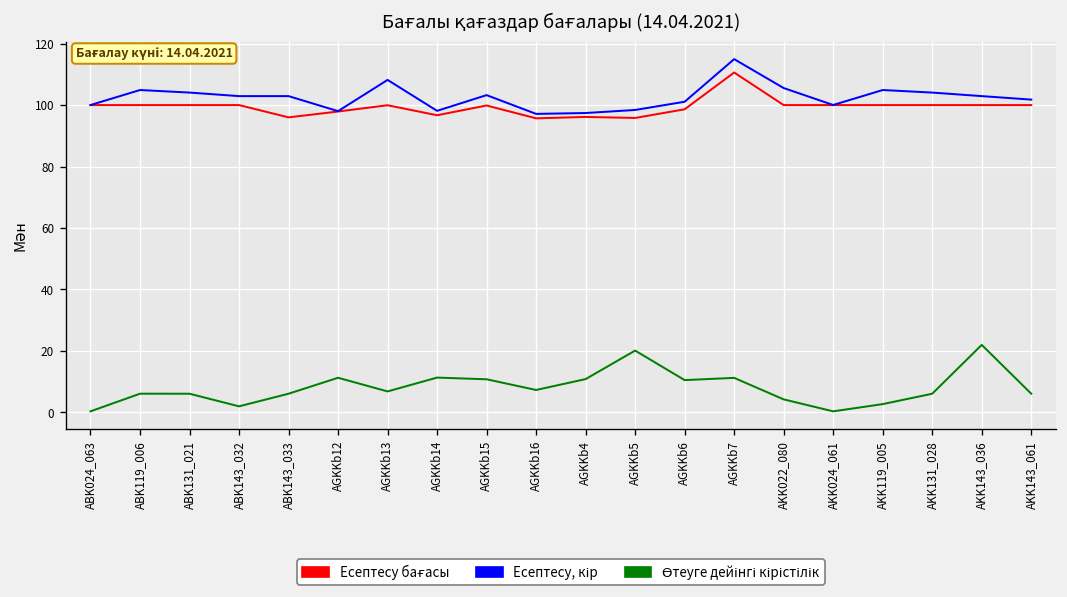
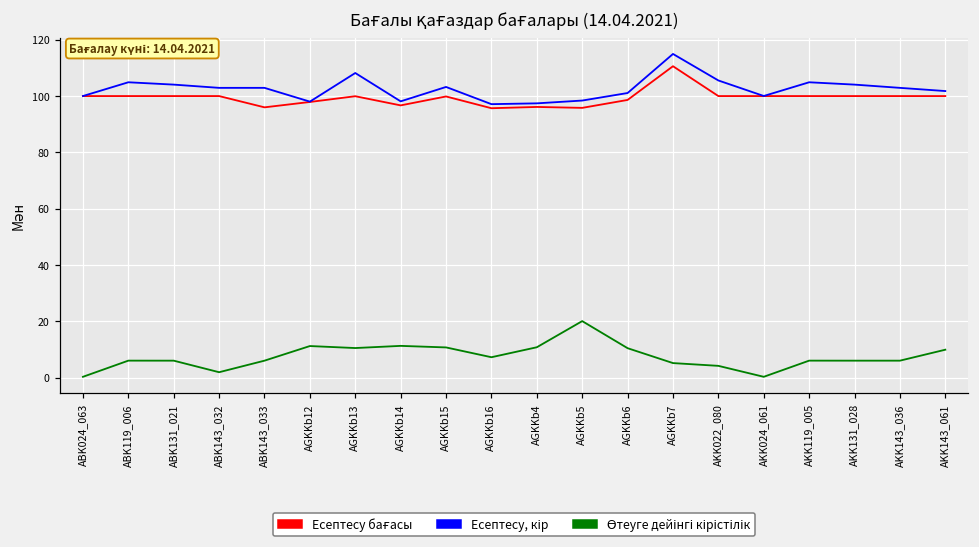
  {
    "Есептесу бағасы": {
      "ABK119_006": 100,
      "ABK131_021": 100,
      "ABK143_032": 100,
      "ABK143_033": 96,
      "AGKKb13": 100,
      "AGKKb14": 97,
      "AGKKb15": 100,
      "AGKKb16": 96,
      "AGKKb4": 96,
      "AGKKb5": 96,
      "AGKKb6": 99,
      "AGKKb7": 111,
      "AKK022_080": 100,
      "AKK119_005": 100,
      "AKK131_028": 100,
      "AKK143_036": 100,
      "AKK143_061": 100
    },
    "Есептесу, кір": {
      "ABK119_006": 105,
      "ABK131_021": 104,
      "ABK143_032": 103,
      "ABK143_033": 103,
      "AGKKb13": 108,
      "AGKKb14": 98,
      "AGKKb15": 103,
      "AGKKb16": 97,
      "AGKKb4": 97,
      "AGKKb5": 98,
      "AGKKb6": 101,
      "AGKKb7": 115,
      "AKK022_080": 106,
      "AKK119_005": 105,
      "AKK131_028": 104,
      "AKK143_036": 103,
      "AKK143_061": 102
    },
    "Өтеуге дейінгі кірістілік": {
      "ABK024_063": 0,
      "ABK119_006": 6,
      "ABK131_021": 6,
      "ABK143_032": 2,
      "ABK143_033": 6,
      "AGKKb12": 11,
-     "AGKKb13": 7,
+     "AGKKb13": 11,
      "AGKKb14": 11,
      "AGKKb15": 11,
      "AGKKb16": 7,
      "AGKKb4": 11,
      "AGKKb5": 20,
      "AGKKb6": 11,
-     "AGKKb7": 11,
+     "AGKKb7": 5,
      "AKK022_080": 4,
      "AKK024_061": 0,
-     "AKK119_005": 3,
+     "AKK119_005": 6,
      "AKK131_028": 6,
-     "AKK143_036": 22,
-     "AKK143_061": 6
+     "AKK143_036": 6,
+     "AKK143_061": 10
    }
  }
